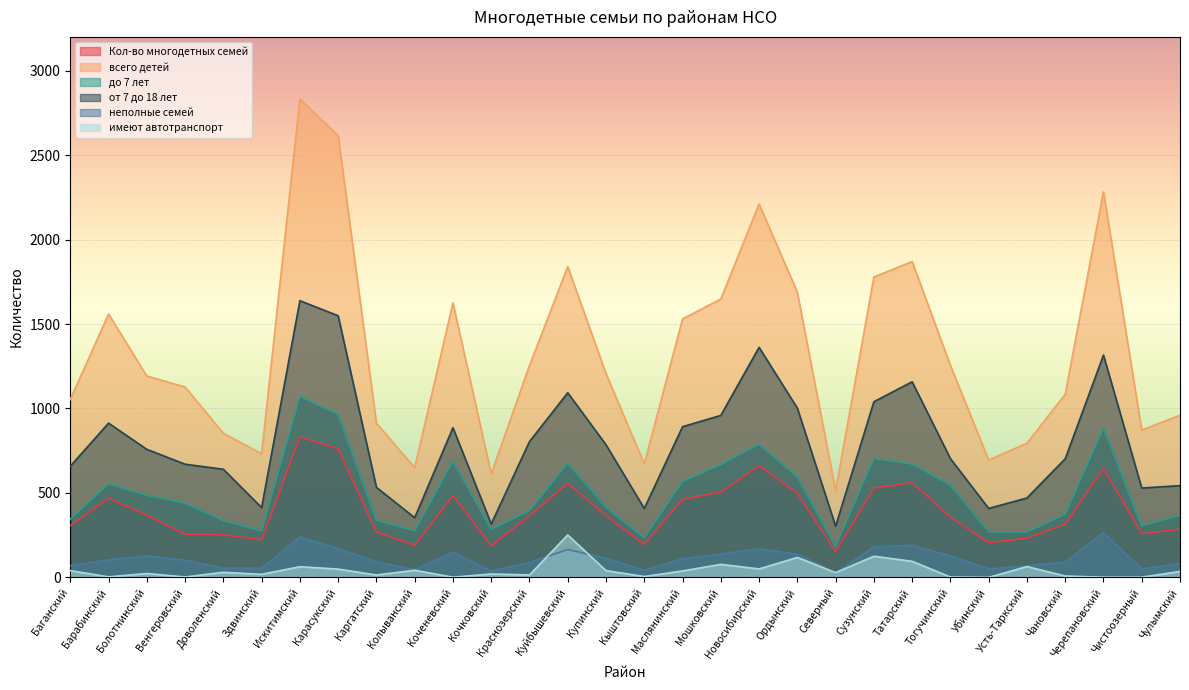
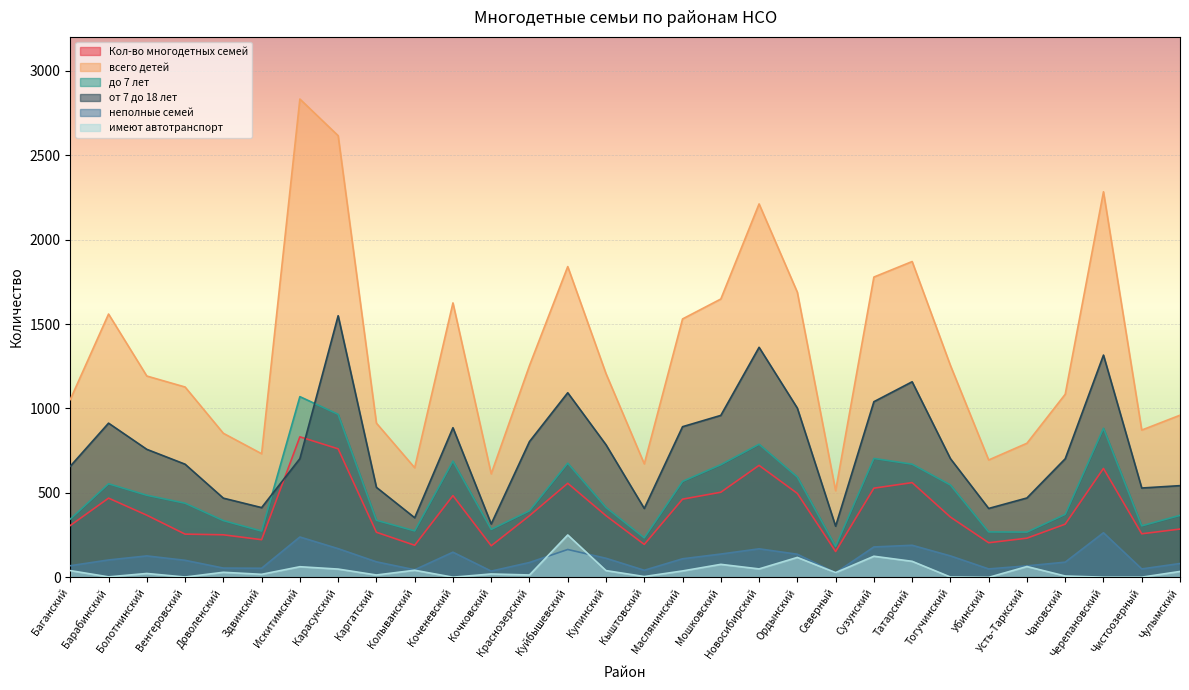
  {
    "Кол-во многодетных семей": {
      "Баганский": 310,
      "Барабинский": 470,
      "Болотнинский": 370,
      "Венгеровский": 260,
      "Доволенский": 250,
      "Здвинский": 220,
      "Искитимский": 830,
      "Карасукский": 760,
      "Каргатский": 270,
      "Колыванский": 190,
      "Коченевский": 480,
      "Кочковский": 190,
      "Краснозерский": 370,
      "Куйбышевский": 560,
      "Купинский": 370,
      "Кыштовский": 200,
      "Маслянинский": 460,
      "Мошковский": 500,
      "Новосибирский": 660,
      "Ордынский": 500,
      "Северный": 150,
      "Сузунский": 530,
      "Татарский": 560,
      "Тогучинский": 360,
      "Убинский": 210,
      "Усть-Таркский": 230,
      "Чановский": 320,
      "Черепановский": 650,
      "Чистоозерный": 260,
      "Чулымский": 290
    },
    "всего детей": {
      "Баганский": 1050,
      "Барабинский": 1560,
      "Болотнинский": 1190,
      "Венгеровский": 1130,
      "Доволенский": 850,
      "Здвинский": 730,
      "Искитимский": 2830,
      "Карасукский": 2620,
      "Каргатский": 910,
      "Колыванский": 650,
      "Коченевский": 1630,
      "Кочковский": 610,
      "Краснозерский": 1250,
      "Куйбышевский": 1840,
      "Купинский": 1210,
      "Кыштовский": 670,
      "Маслянинский": 1530,
      "Мошковский": 1650,
      "Новосибирский": 2210,
      "Ордынский": 1690,
      "Северный": 510,
      "Сузунский": 1780,
      "Татарский": 1870,
      "Тогучинский": 1260,
      "Убинский": 700,
      "Усть-Таркский": 790,
      "Чановский": 1080,
      "Черепановский": 2280,
      "Чистоозерный": 870,
      "Чулымский": 960
    },
    "от 7 до 18 лет": {
      "Баганский": 660,
      "Барабинский": 910,
      "Болотнинский": 760,
      "Венгеровский": 670,
-     "Доволенский": 640,
+     "Доволенский": 470,
      "Здвинский": 410,
-     "Искитимский": 1640,
+     "Искитимский": 700,
      "Карасукский": 1550,
      "Каргатский": 530,
      "Колыванский": 350,
      "Коченевский": 890,
      "Кочковский": 320,
      "Краснозерский": 800,
      "Куйбышевский": 1090,
      "Купинский": 790,
      "Кыштовский": 410,
      "Маслянинский": 890,
      "Мошковский": 960,
      "Новосибирский": 1360,
      "Ордынский": 1000,
      "Северный": 300,
      "Сузунский": 1040,
      "Татарский": 1160,
      "Тогучинский": 700,
      "Убинский": 410,
      "Усть-Таркский": 470,
      "Чановский": 700,
      "Черепановский": 1320,
      "Чистоозерный": 530,
      "Чулымский": 540
    },
    "имеют автотранспорт": {
      "Баганский": 40,
      "Барабинский": 0,
      "Болотнинский": 20,
      "Венгеровский": 0,
      "Доволенский": 30,
      "Здвинский": 20,
      "Искитимский": 60,
      "Карасукский": 50,
      "Каргатский": 10,
      "Коченевский": 0,
      "Кочковский": 20,
      "Краснозерский": 10,
      "Куйбышевский": 250,
      "Купинский": 40,
      "Кыштовский": 10,
      "Маслянинский": 40,
      "Мошковский": 80,
      "Новосибирский": 50,
      "Ордынский": 120,
      "Сузунский": 130,
      "Татарский": 100,
      "Тогучинский": 0,
      "Убинский": 0,
      "Чановский": 10,
      "Черепановский": 0,
      "Чистоозерный": 0,
      "Чулымский": 40
    }
  }
